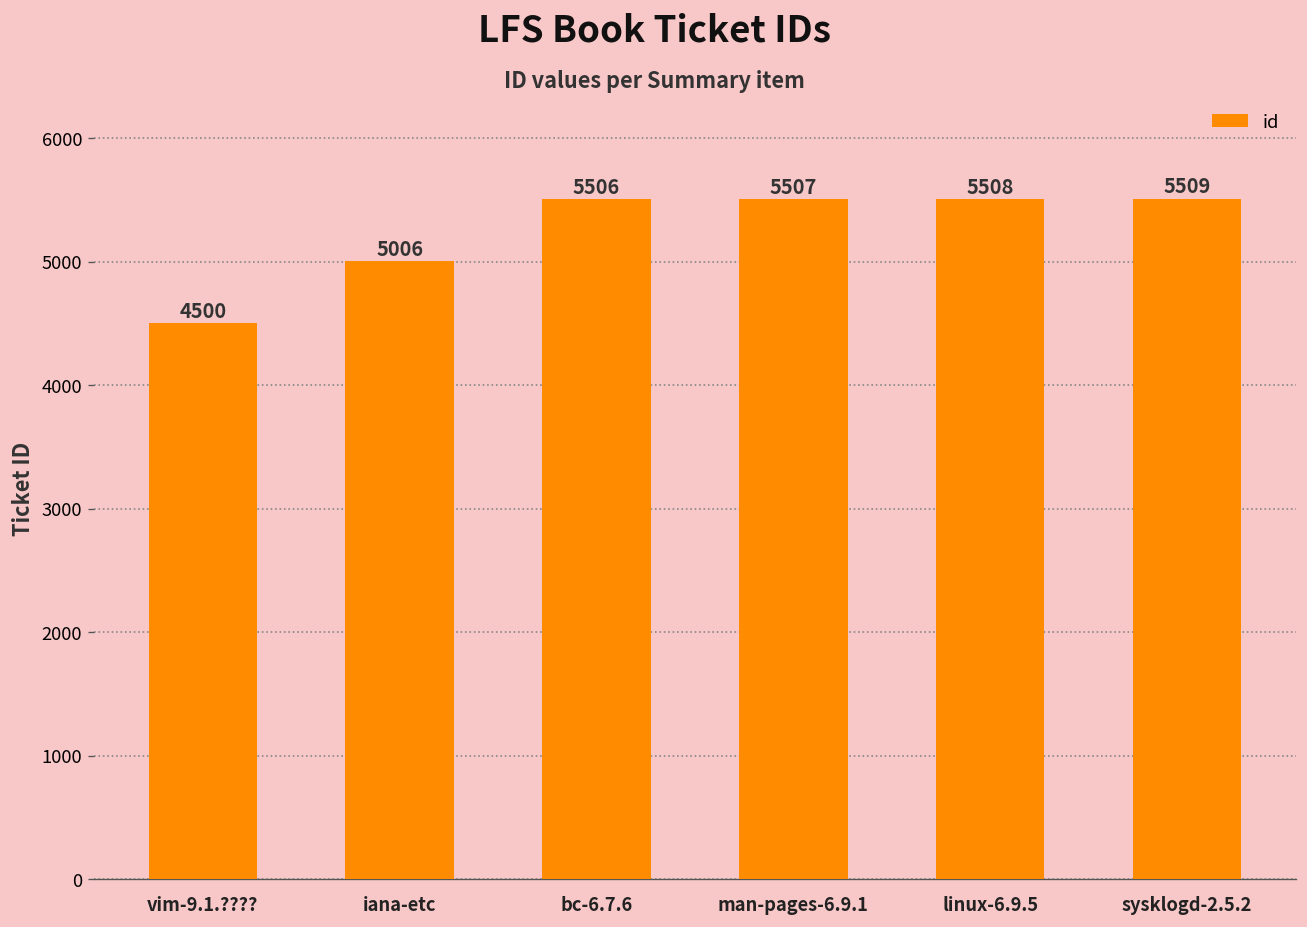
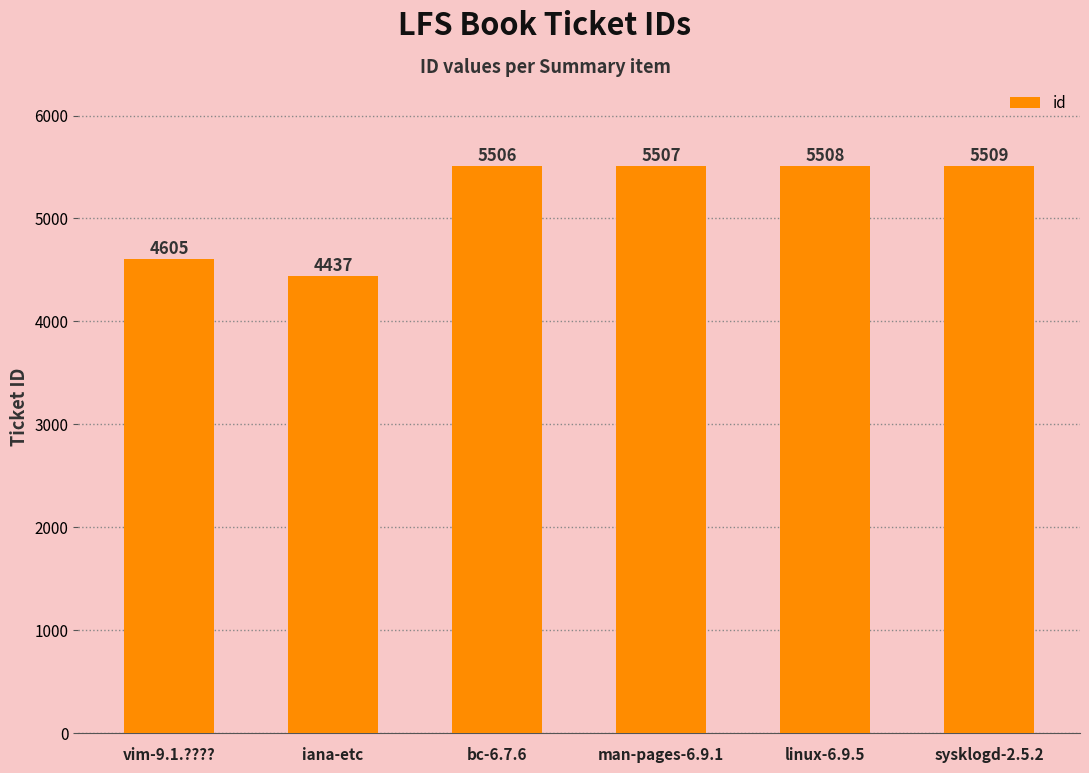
  {
-   "vim-9.1.????": 4500,
-   "iana-etc": 5006,
+   "vim-9.1.????": 4605,
+   "iana-etc": 4437,
    "bc-6.7.6": 5506,
    "man-pages-6.9.1": 5507,
    "linux-6.9.5": 5508,
    "sysklogd-2.5.2": 5509
  }
